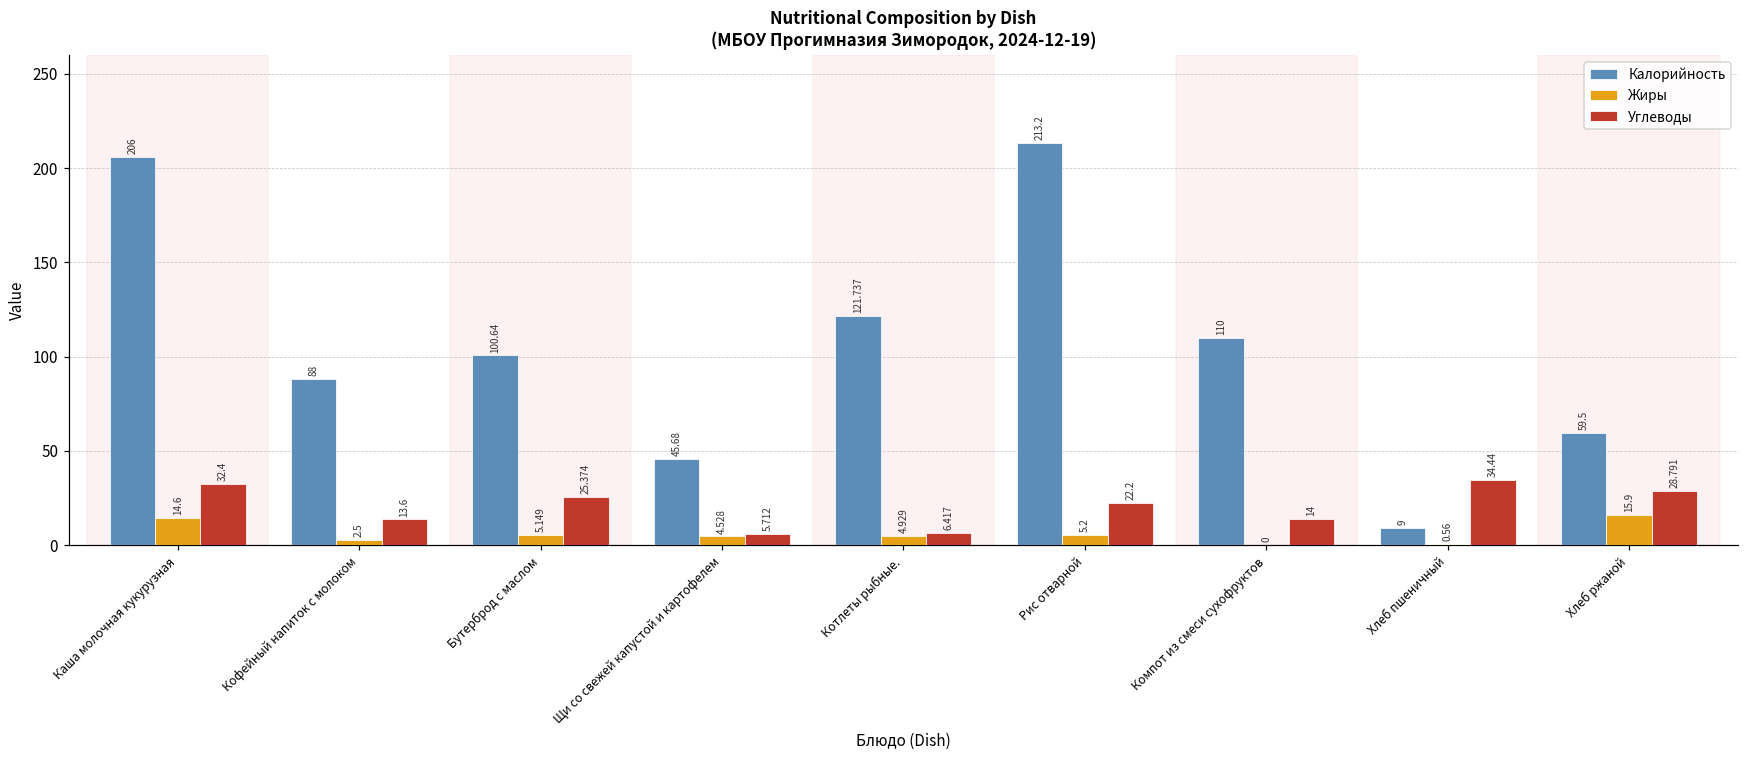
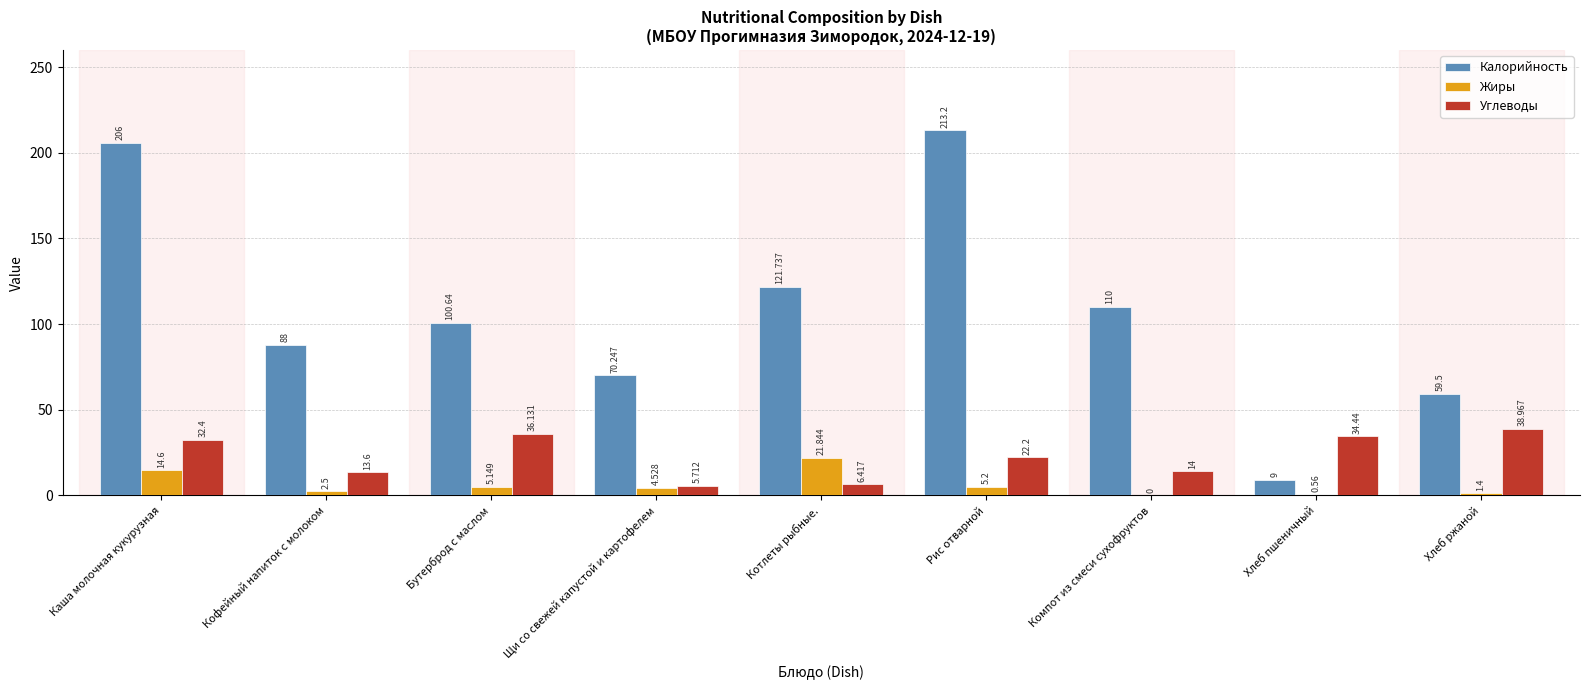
  {
    "Калорийность": {
      "Каша молочная кукурузная": 206,
      "Кофейный напиток с молоком": 88,
      "Бутерброд с маслом": 100.64,
-     "Щи со свежей капустой и картофелем": 45.68,
+     "Щи со свежей капустой и картофелем": 70.247,
      "Котлеты рыбные.": 121.737,
      "Рис отварной": 213.2,
      "Компот из смеси сухофруктов": 110,
      "Хлеб пшеничный": 9,
      "Хлеб ржаной": 59.5
    },
    "Жиры": {
      "Каша молочная кукурузная": 14.6,
      "Кофейный напиток с молоком": 2.5,
      "Бутерброд с маслом": 5.149,
      "Щи со свежей капустой и картофелем": 4.528,
-     "Котлеты рыбные.": 4.929,
+     "Котлеты рыбные.": 21.844,
      "Рис отварной": 5.2,
      "Компот из смеси сухофруктов": 0,
      "Хлеб пшеничный": 0.56,
-     "Хлеб ржаной": 15.9
+     "Хлеб ржаной": 1.4
    },
    "Углеводы": {
      "Каша молочная кукурузная": 32.4,
      "Кофейный напиток с молоком": 13.6,
-     "Бутерброд с маслом": 25.374,
+     "Бутерброд с маслом": 36.131,
      "Щи со свежей капустой и картофелем": 5.712,
      "Котлеты рыбные.": 6.417,
      "Рис отварной": 22.2,
      "Компот из смеси сухофруктов": 14,
      "Хлеб пшеничный": 34.44,
-     "Хлеб ржаной": 28.791
+     "Хлеб ржаной": 38.967
    }
  }
